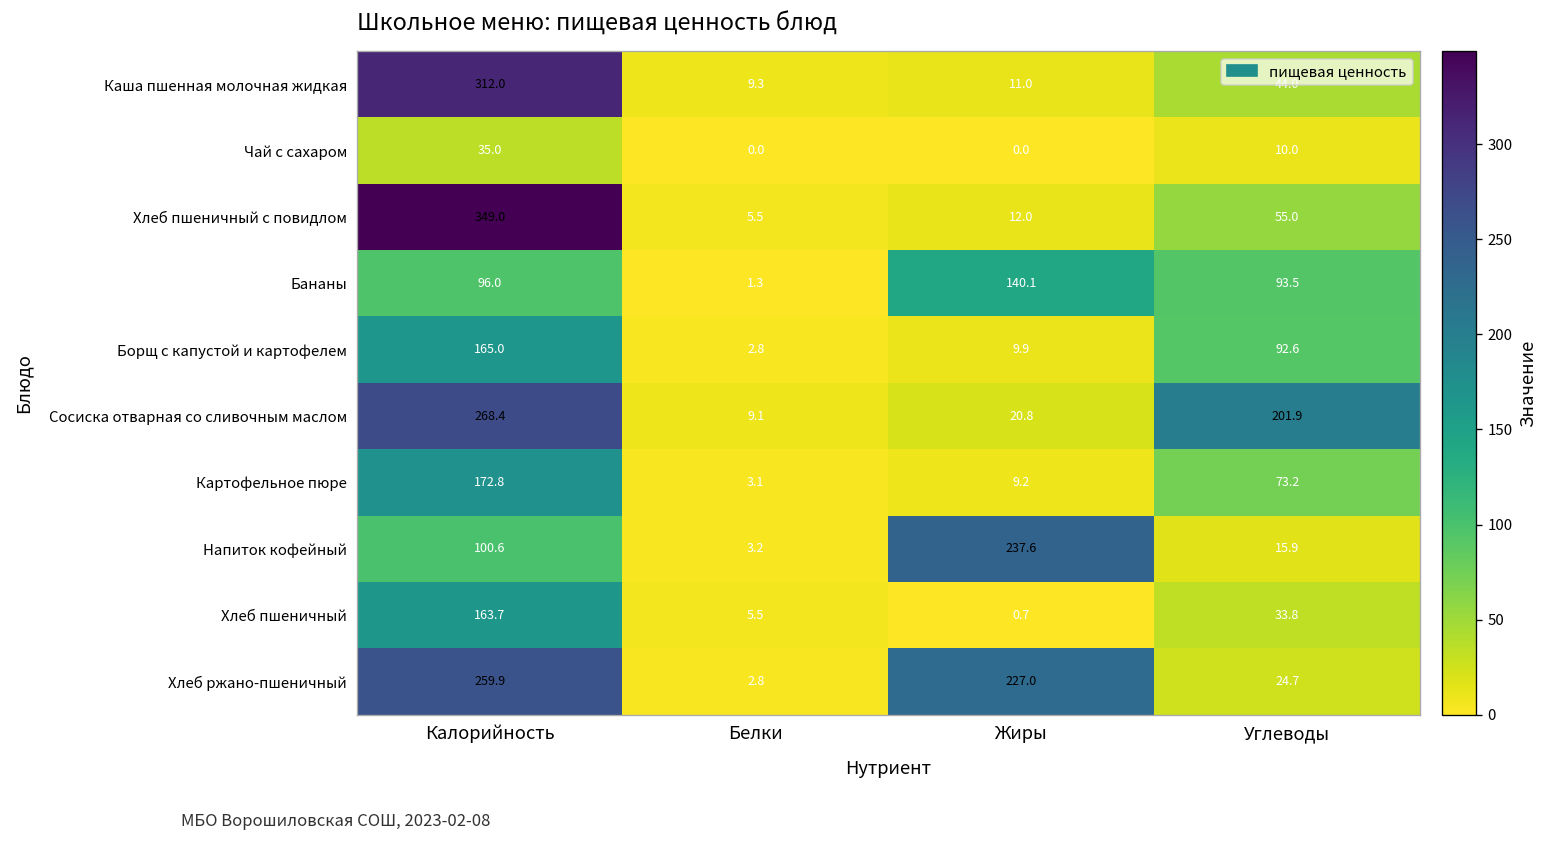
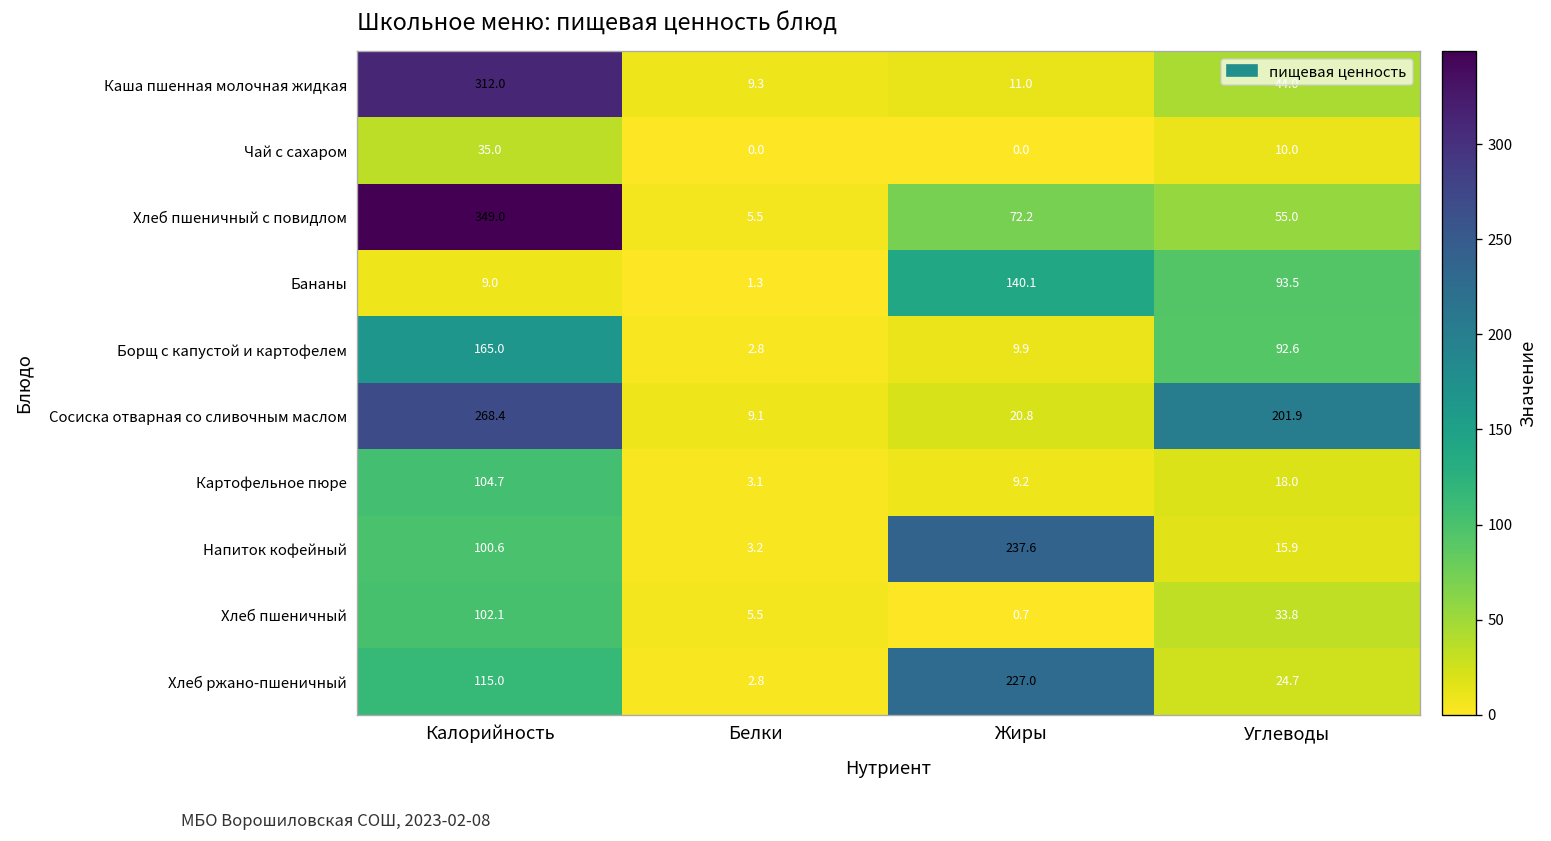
  {
    "Каша пшенная молочная жидкая": {
      "Калорийность": 312.0,
      "Белки": 9.3,
      "Жиры": 11.0
    },
    "Чай с сахаром": {
      "Калорийность": 35.0,
      "Белки": 0.0,
      "Жиры": 0.0,
      "Углеводы": 10.0
    },
    "Хлеб пшеничный с повидлом": {
      "Калорийность": 349.0,
      "Белки": 5.5,
-     "Жиры": 12.0,
+     "Жиры": 72.2,
      "Углеводы": 55.0
    },
    "Бананы": {
-     "Калорийность": 96.0,
+     "Калорийность": 9.0,
      "Белки": 1.3,
      "Жиры": 140.1,
      "Углеводы": 93.5
    },
    "Борщ с капустой и картофелем": {
      "Калорийность": 165.0,
      "Белки": 2.8,
      "Жиры": 9.9,
      "Углеводы": 92.6
    },
    "Сосиска отварная со сливочным маслом": {
      "Калорийность": 268.4,
      "Белки": 9.1,
      "Жиры": 20.8,
      "Углеводы": 201.9
    },
    "Картофельное пюре": {
-     "Калорийность": 172.8,
+     "Калорийность": 104.7,
      "Белки": 3.1,
      "Жиры": 9.2,
-     "Углеводы": 73.2
+     "Углеводы": 18.0
    },
    "Напиток кофейный": {
      "Калорийность": 100.6,
      "Белки": 3.2,
      "Жиры": 237.6,
      "Углеводы": 15.9
    },
    "Хлеб пшеничный": {
-     "Калорийность": 163.7,
+     "Калорийность": 102.1,
      "Белки": 5.5,
      "Жиры": 0.7,
      "Углеводы": 33.8
    },
    "Хлеб ржано-пшеничный": {
-     "Калорийность": 259.9,
+     "Калорийность": 115.0,
      "Белки": 2.8,
      "Жиры": 227.0,
      "Углеводы": 24.7
    }
  }
